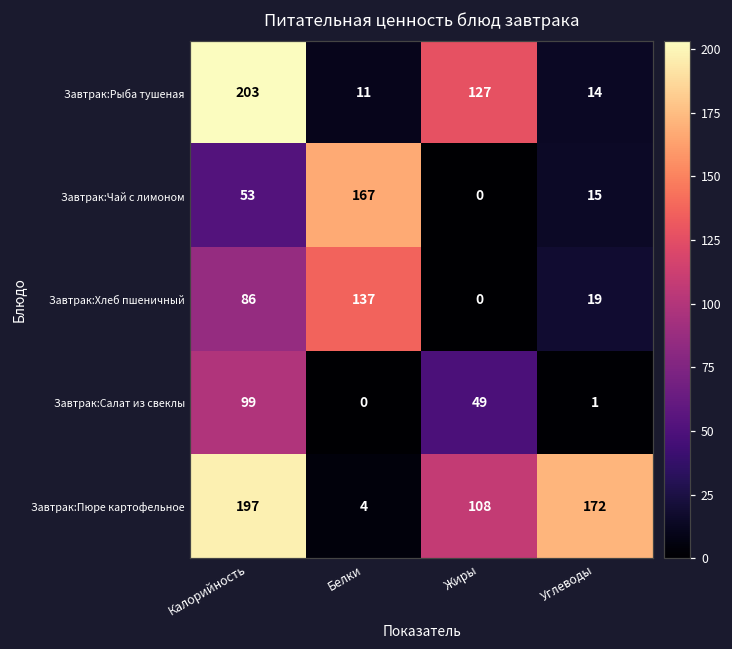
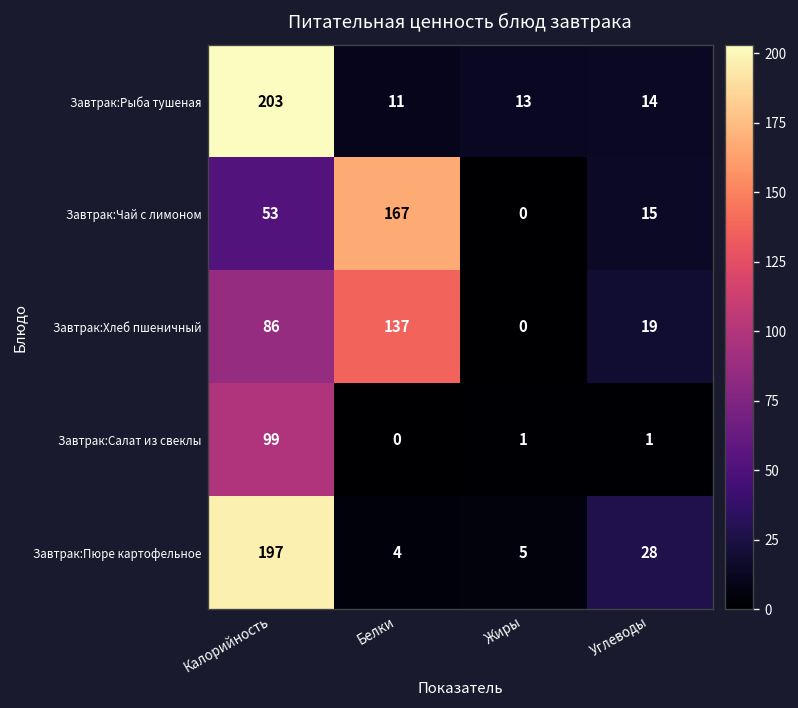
  {
    "Завтрак:Рыба тушеная": {
      "Калорийность": 203,
      "Белки": 11,
-     "Жиры": 127,
+     "Жиры": 13,
      "Углеводы": 14
    },
    "Завтрак:Чай с лимоном": {
      "Калорийность": 53,
      "Белки": 167,
      "Жиры": 0,
      "Углеводы": 15
    },
    "Завтрак:Хлеб пшеничный": {
      "Калорийность": 86,
      "Белки": 137,
      "Жиры": 0,
      "Углеводы": 19
    },
    "Завтрак:Салат из свеклы": {
      "Калорийность": 99,
      "Белки": 0,
-     "Жиры": 49,
+     "Жиры": 1,
      "Углеводы": 1
    },
    "Завтрак:Пюре картофельное": {
      "Калорийность": 197,
      "Белки": 4,
-     "Жиры": 108,
-     "Углеводы": 172
+     "Жиры": 5,
+     "Углеводы": 28
    }
  }
